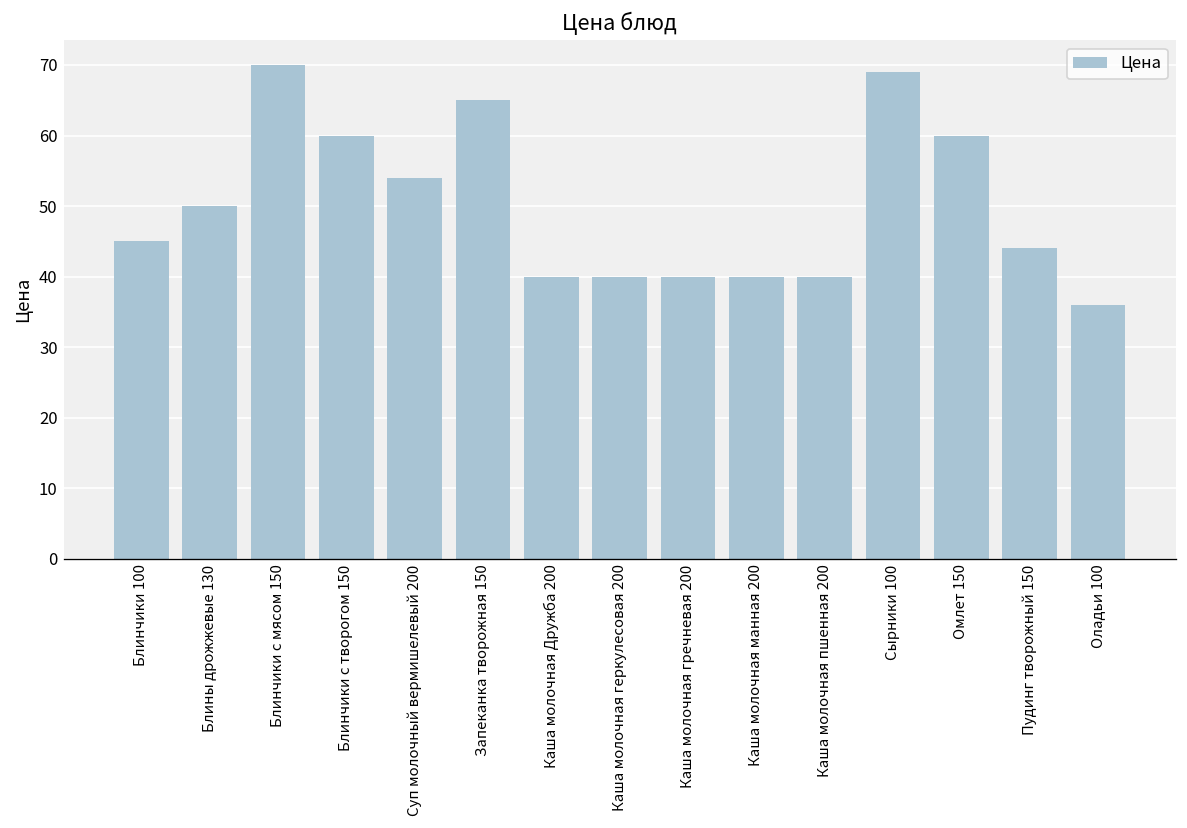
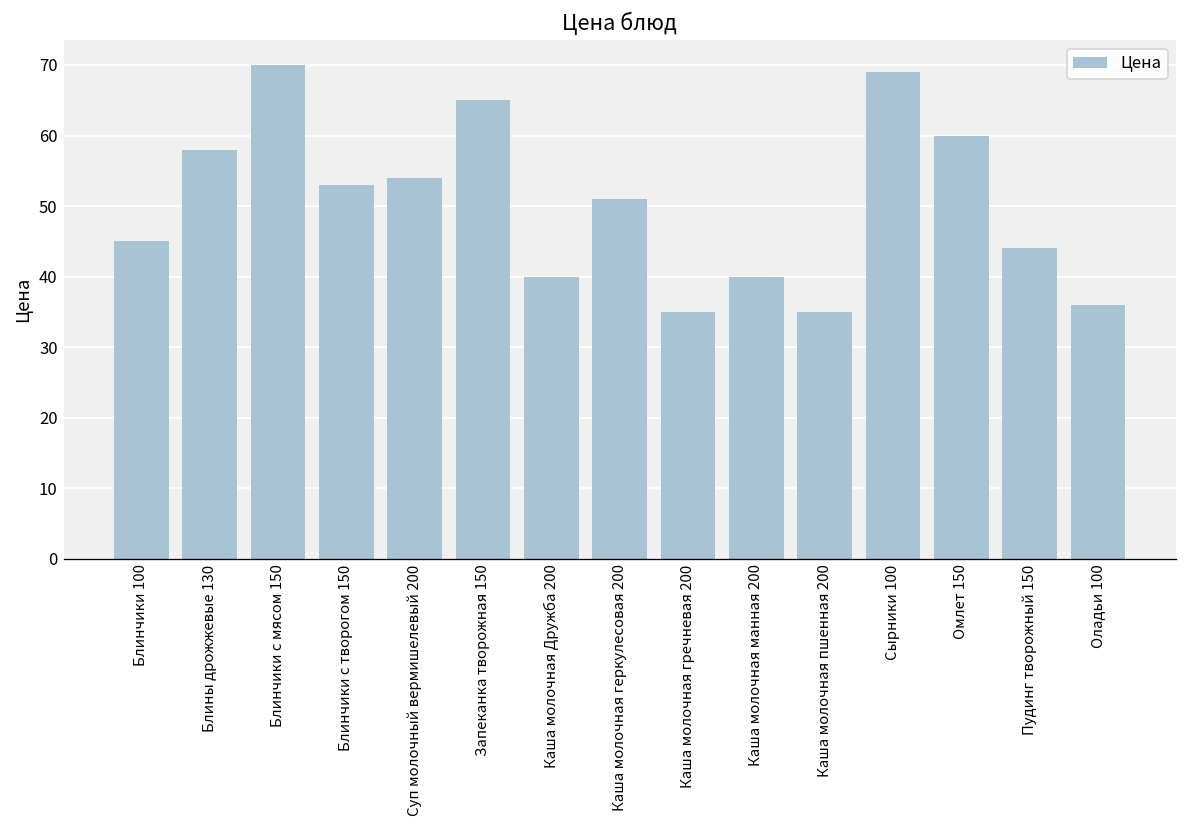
  {
    "Блинчики 100": 45,
-   "Блины дрожжевые 130": 50,
+   "Блины дрожжевые 130": 58,
    "Блинчики с мясом 150": 70,
-   "Блинчики с творогом 150": 60,
+   "Блинчики с творогом 150": 53,
    "Суп молочный вермишелевый 200": 54,
    "Запеканка творожная 150": 65,
    "Каша молочная Дружба 200": 40,
-   "Каша молочная геркулесовая 200": 40,
-   "Каша молочная гречневая 200": 40,
+   "Каша молочная геркулесовая 200": 51,
+   "Каша молочная гречневая 200": 35,
    "Каша молочная манная 200": 40,
-   "Каша молочная пшенная 200": 40,
+   "Каша молочная пшенная 200": 35,
    "Сырники 100": 69,
    "Омлет 150": 60,
    "Пудинг творожный 150": 44,
    "Оладьи 100": 36
  }
